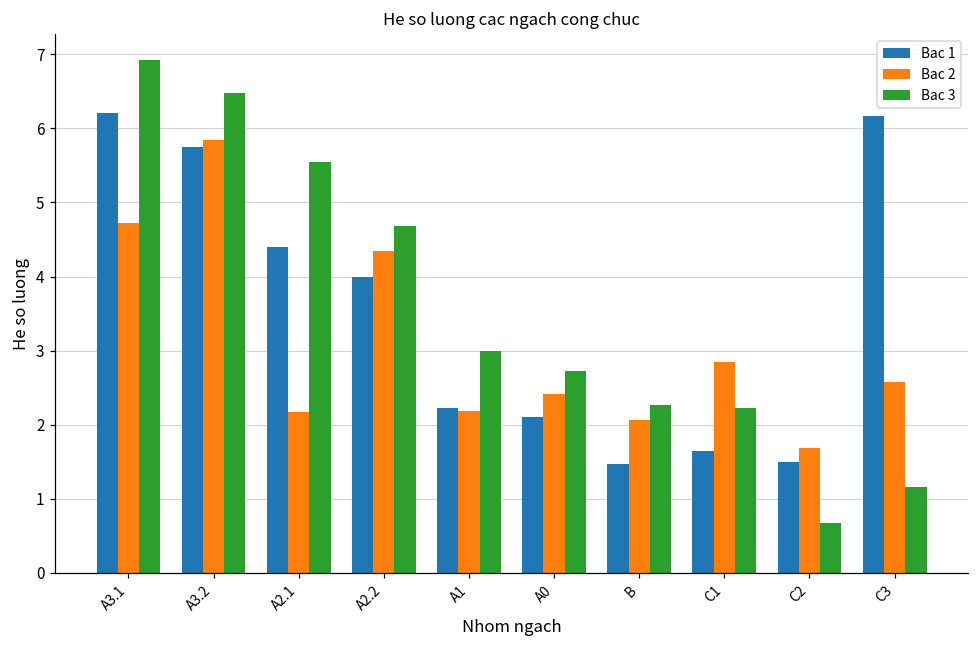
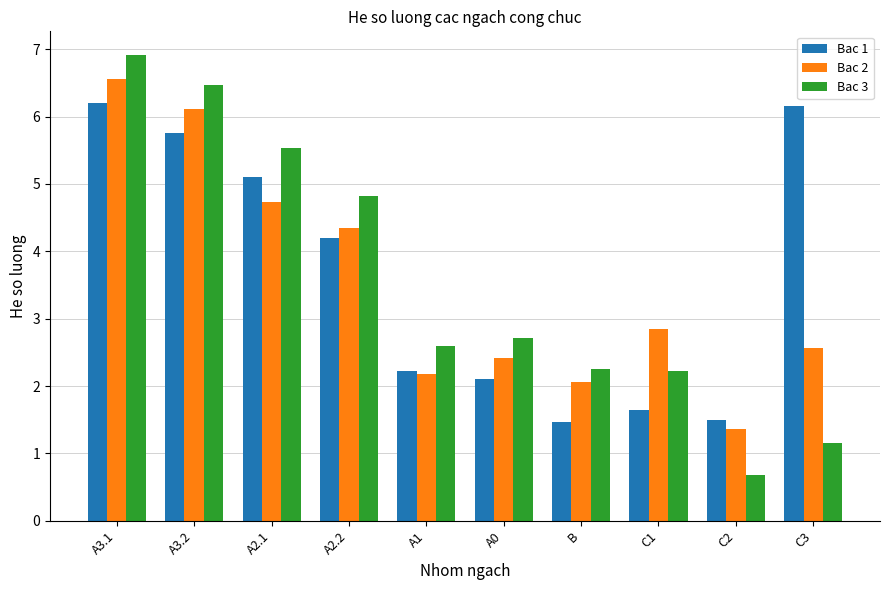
  {
    "Bac 1": {
      "A3.1": 6.2,
      "A3.2": 5.8,
-     "A2.1": 4.4,
-     "A2.2": 4.0,
+     "A2.1": 5.1,
+     "A2.2": 4.2,
      "A1": 2.2,
      "A0": 2.1,
      "B": 1.5,
      "C1": 1.7,
      "C2": 1.5,
      "C3": 6.2
    },
    "Bac 2": {
-     "A3.1": 4.7,
-     "A3.2": 5.8,
-     "A2.1": 2.2,
+     "A3.1": 6.6,
+     "A3.2": 6.1,
+     "A2.1": 4.7,
      "A2.2": 4.3,
      "A1": 2.2,
      "A0": 2.4,
      "B": 2.1,
      "C1": 2.9,
-     "C2": 1.7,
+     "C2": 1.4,
      "C3": 2.6
    },
    "Bac 3": {
      "A3.1": 6.9,
      "A3.2": 6.5,
      "A2.1": 5.5,
-     "A2.2": 4.7,
-     "A1": 3.0,
+     "A2.2": 4.8,
+     "A1": 2.6,
      "A0": 2.7,
      "B": 2.3,
      "C1": 2.2,
      "C2": 0.7,
      "C3": 1.2
    }
  }
